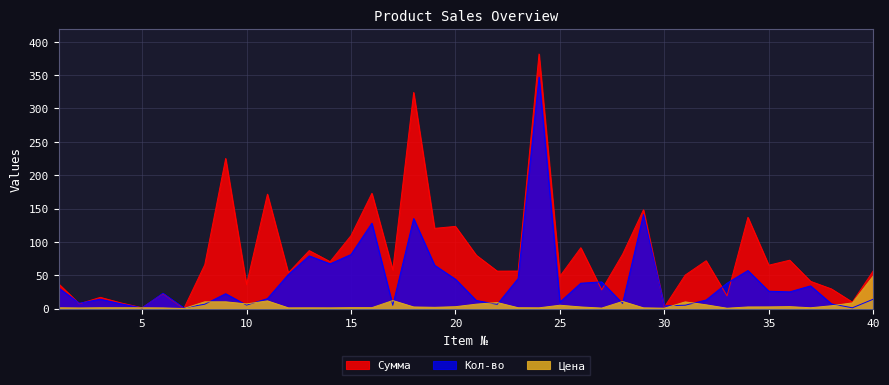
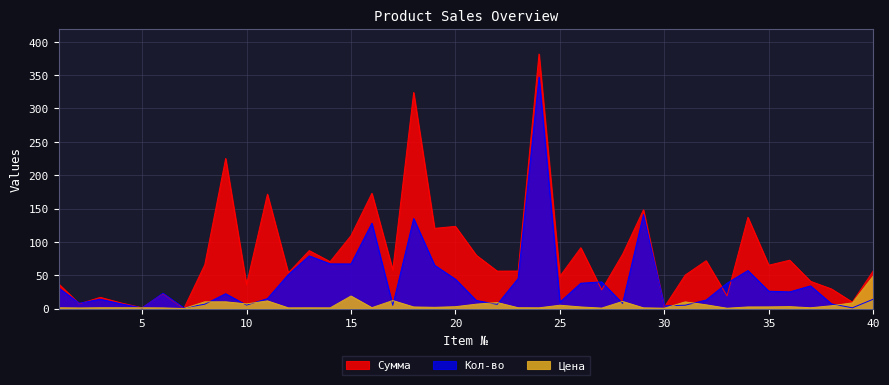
  {
    "Сумма": {
      "10": 40,
      "15": 110,
      "20": 120,
      "25": 50,
      "35": 70,
      "40": 60
    },
    "Кол-во": {
-     "15": 80,
+     "15": 70,
      "20": 40,
      "25": 10,
      "35": 30,
      "40": 10
    },
    "Цена": {
-     "15": 0,
+     "15": 20,
      "20": 0,
      "25": 10,
      "35": 0,
      "40": 50
    }
  }
